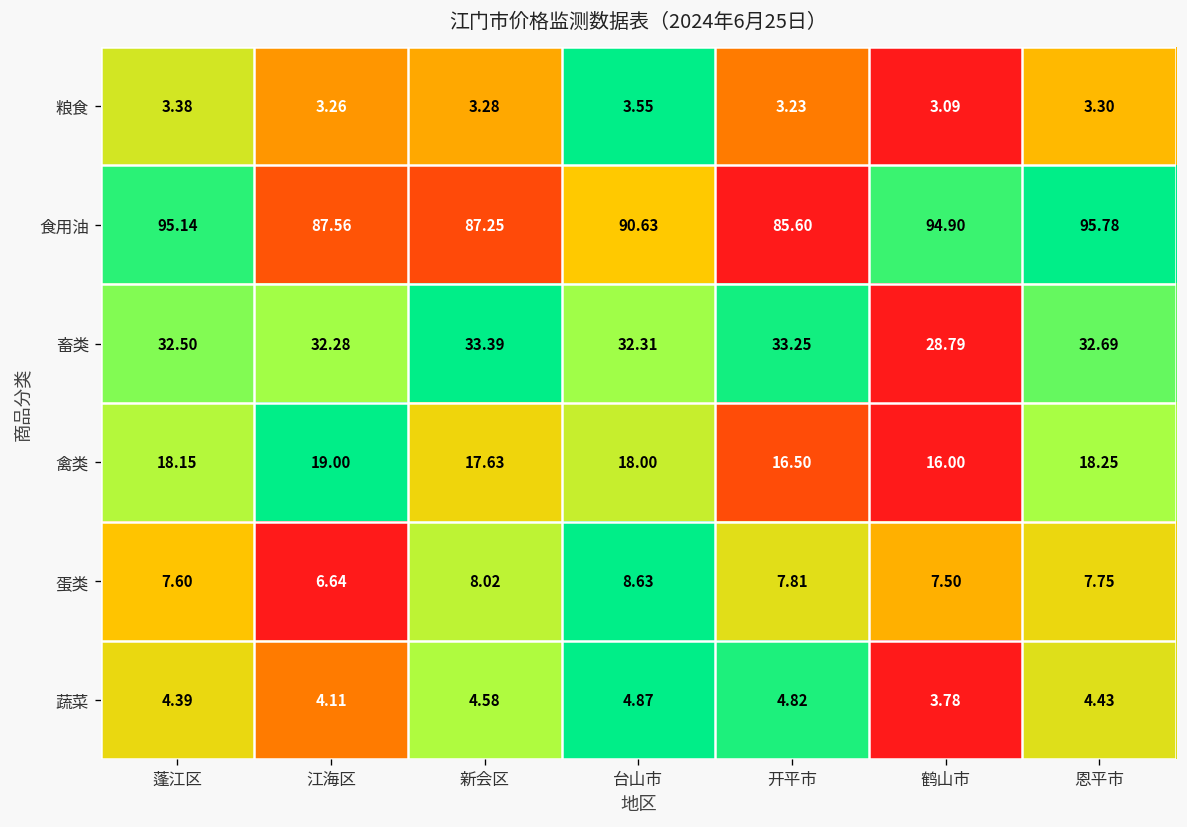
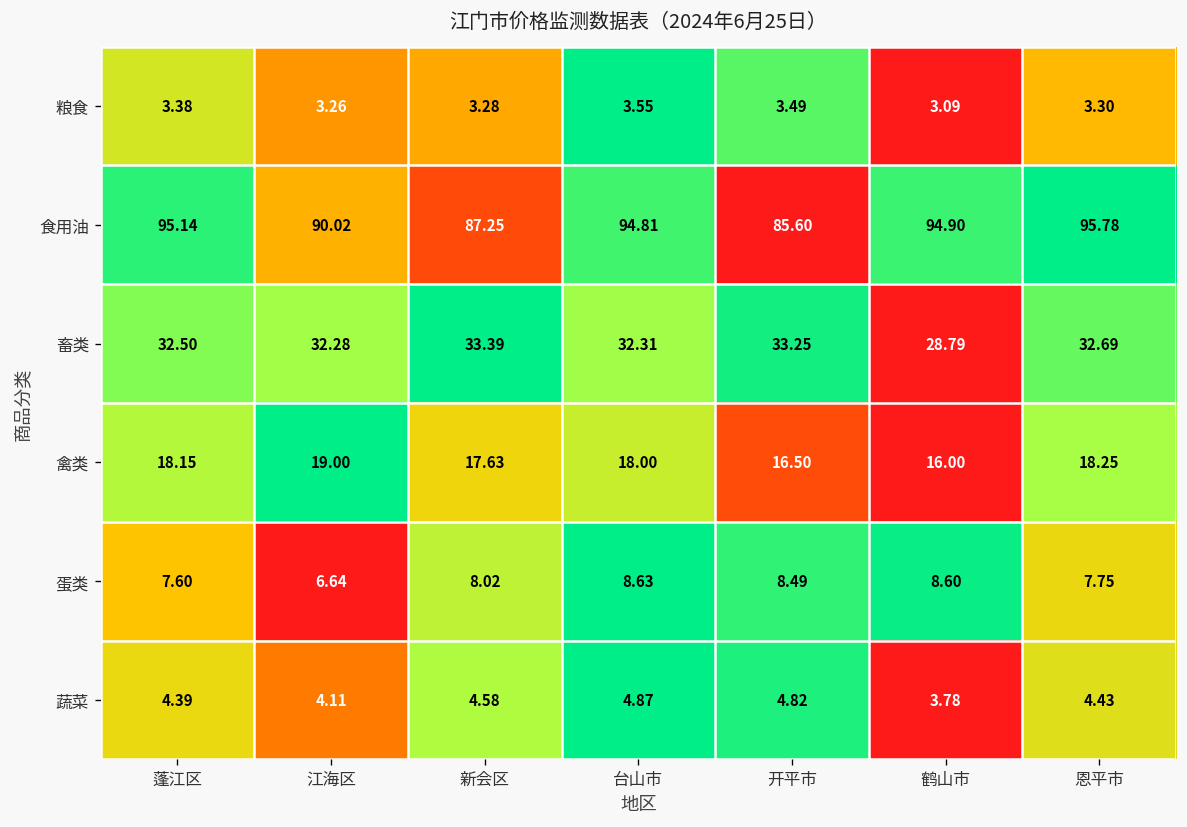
  {
    "粮食": {
      "蓬江区": 3.38,
      "江海区": 3.26,
      "新会区": 3.28,
      "台山市": 3.55,
-     "开平市": 3.23,
+     "开平市": 3.49,
      "鹤山市": 3.09,
      "恩平市": 3.30
    },
    "食用油": {
      "蓬江区": 95.14,
-     "江海区": 87.56,
+     "江海区": 90.02,
      "新会区": 87.25,
-     "台山市": 90.63,
+     "台山市": 94.81,
      "开平市": 85.60,
      "鹤山市": 94.90,
      "恩平市": 95.78
    },
    "畜类": {
      "蓬江区": 32.50,
      "江海区": 32.28,
      "新会区": 33.39,
      "台山市": 32.31,
      "开平市": 33.25,
      "鹤山市": 28.79,
      "恩平市": 32.69
    },
    "禽类": {
      "蓬江区": 18.15,
      "江海区": 19.00,
      "新会区": 17.63,
      "台山市": 18.00,
      "开平市": 16.50,
      "鹤山市": 16.00,
      "恩平市": 18.25
    },
    "蛋类": {
      "蓬江区": 7.60,
      "江海区": 6.64,
      "新会区": 8.02,
      "台山市": 8.63,
-     "开平市": 7.81,
-     "鹤山市": 7.50,
+     "开平市": 8.49,
+     "鹤山市": 8.60,
      "恩平市": 7.75
    },
    "蔬菜": {
      "蓬江区": 4.39,
      "江海区": 4.11,
      "新会区": 4.58,
      "台山市": 4.87,
      "开平市": 4.82,
      "鹤山市": 3.78,
      "恩平市": 4.43
    }
  }
